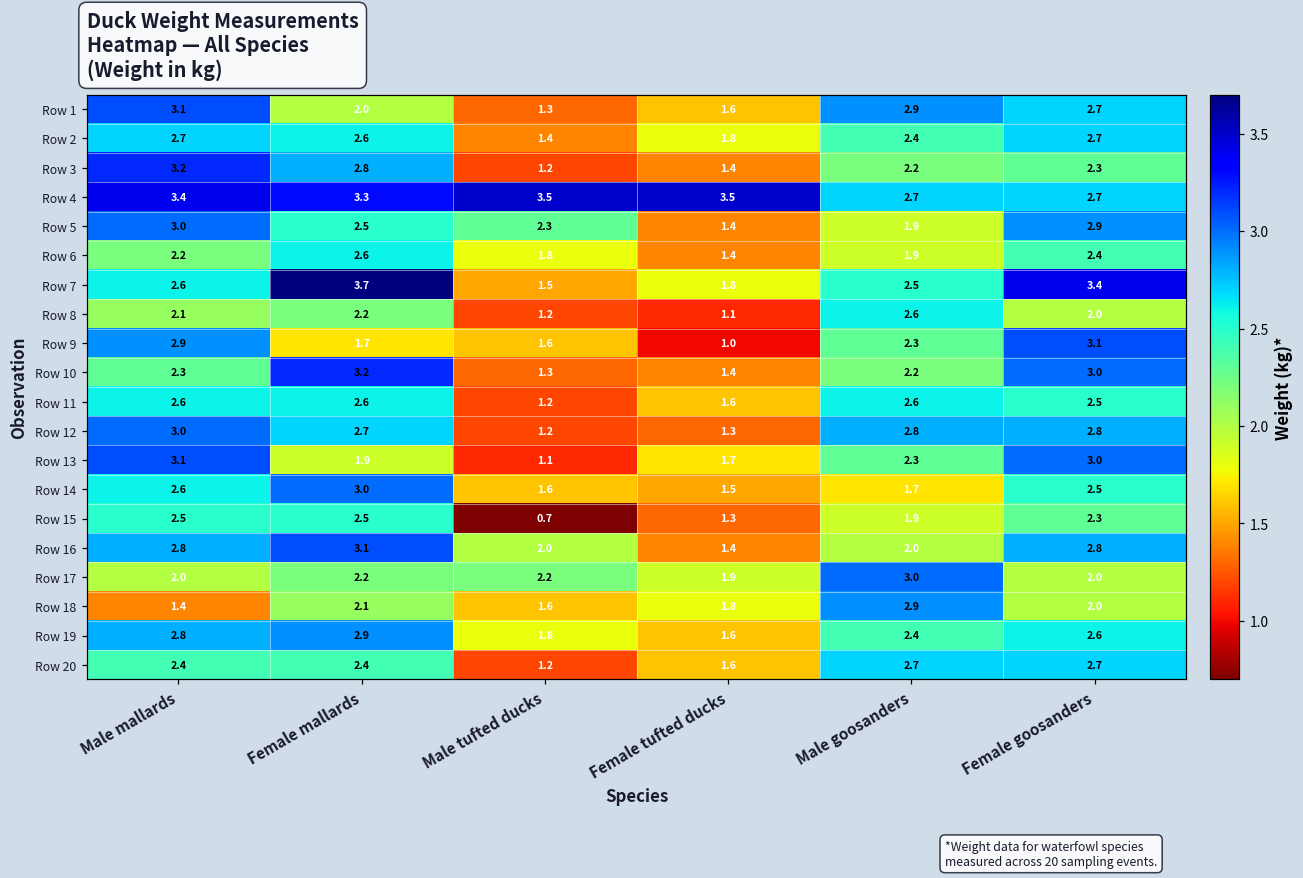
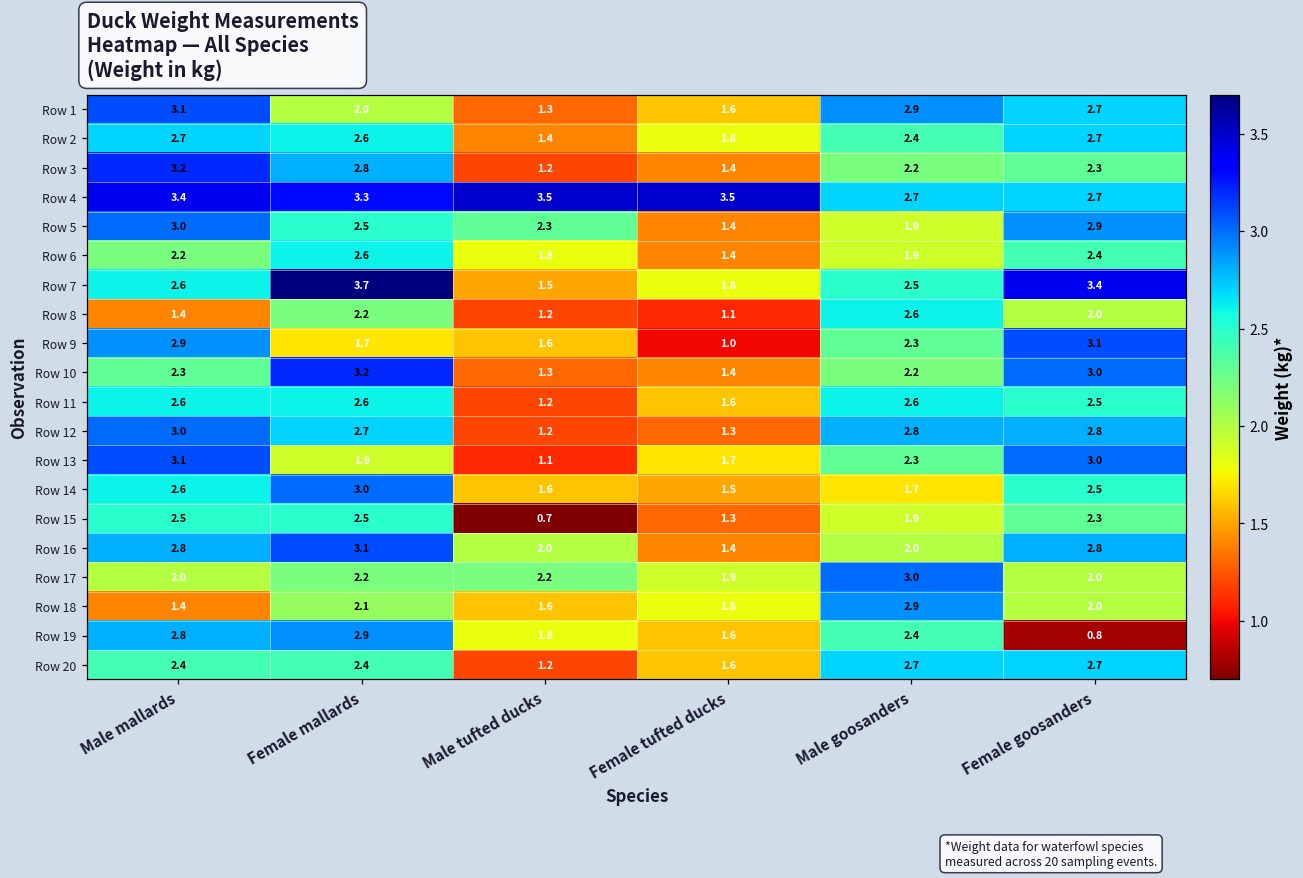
  {
    "Row 1": {
      "Male mallards": 3.1,
      "Female mallards": 2.0,
      "Male tufted ducks": 1.3,
      "Female tufted ducks": 1.6,
      "Male goosanders": 2.9,
      "Female goosanders": 2.7
    },
    "Row 2": {
      "Male mallards": 2.7,
      "Female mallards": 2.6,
      "Male tufted ducks": 1.4,
      "Female tufted ducks": 1.8,
      "Male goosanders": 2.4,
      "Female goosanders": 2.7
    },
    "Row 3": {
      "Male mallards": 3.2,
      "Female mallards": 2.8,
      "Male tufted ducks": 1.2,
      "Female tufted ducks": 1.4,
      "Male goosanders": 2.2,
      "Female goosanders": 2.3
    },
    "Row 4": {
      "Male mallards": 3.4,
      "Female mallards": 3.3,
      "Male tufted ducks": 3.5,
      "Female tufted ducks": 3.5,
      "Male goosanders": 2.7,
      "Female goosanders": 2.7
    },
    "Row 5": {
      "Male mallards": 3.0,
      "Female mallards": 2.5,
      "Male tufted ducks": 2.3,
      "Female tufted ducks": 1.4,
      "Male goosanders": 1.9,
      "Female goosanders": 2.9
    },
    "Row 6": {
      "Male mallards": 2.2,
      "Female mallards": 2.6,
      "Male tufted ducks": 1.8,
      "Female tufted ducks": 1.4,
      "Male goosanders": 1.9,
      "Female goosanders": 2.4
    },
    "Row 7": {
      "Male mallards": 2.6,
      "Female mallards": 3.7,
      "Male tufted ducks": 1.5,
      "Female tufted ducks": 1.8,
      "Male goosanders": 2.5,
      "Female goosanders": 3.4
    },
    "Row 8": {
-     "Male mallards": 2.1,
+     "Male mallards": 1.4,
      "Female mallards": 2.2,
      "Male tufted ducks": 1.2,
      "Female tufted ducks": 1.1,
      "Male goosanders": 2.6,
      "Female goosanders": 2.0
    },
    "Row 9": {
      "Male mallards": 2.9,
      "Female mallards": 1.7,
      "Male tufted ducks": 1.6,
      "Female tufted ducks": 1.0,
      "Male goosanders": 2.3,
      "Female goosanders": 3.1
    },
    "Row 10": {
      "Male mallards": 2.3,
      "Female mallards": 3.2,
      "Male tufted ducks": 1.3,
      "Female tufted ducks": 1.4,
      "Male goosanders": 2.2,
      "Female goosanders": 3.0
    },
    "Row 11": {
      "Male mallards": 2.6,
      "Female mallards": 2.6,
      "Male tufted ducks": 1.2,
      "Female tufted ducks": 1.6,
      "Male goosanders": 2.6,
      "Female goosanders": 2.5
    },
    "Row 12": {
      "Male mallards": 3.0,
      "Female mallards": 2.7,
      "Male tufted ducks": 1.2,
      "Female tufted ducks": 1.3,
      "Male goosanders": 2.8,
      "Female goosanders": 2.8
    },
    "Row 13": {
      "Male mallards": 3.1,
      "Female mallards": 1.9,
      "Male tufted ducks": 1.1,
      "Female tufted ducks": 1.7,
      "Male goosanders": 2.3,
      "Female goosanders": 3.0
    },
    "Row 14": {
      "Male mallards": 2.6,
      "Female mallards": 3.0,
      "Male tufted ducks": 1.6,
      "Female tufted ducks": 1.5,
      "Male goosanders": 1.7,
      "Female goosanders": 2.5
    },
    "Row 15": {
      "Male mallards": 2.5,
      "Female mallards": 2.5,
      "Male tufted ducks": 0.7,
      "Female tufted ducks": 1.3,
      "Male goosanders": 1.9,
      "Female goosanders": 2.3
    },
    "Row 16": {
      "Male mallards": 2.8,
      "Female mallards": 3.1,
      "Male tufted ducks": 2.0,
      "Female tufted ducks": 1.4,
      "Male goosanders": 2.0,
      "Female goosanders": 2.8
    },
    "Row 17": {
      "Male mallards": 2.0,
      "Female mallards": 2.2,
      "Male tufted ducks": 2.2,
      "Female tufted ducks": 1.9,
      "Male goosanders": 3.0,
      "Female goosanders": 2.0
    },
    "Row 18": {
      "Male mallards": 1.4,
      "Female mallards": 2.1,
      "Male tufted ducks": 1.6,
      "Female tufted ducks": 1.8,
      "Male goosanders": 2.9,
      "Female goosanders": 2.0
    },
    "Row 19": {
      "Male mallards": 2.8,
      "Female mallards": 2.9,
      "Male tufted ducks": 1.8,
      "Female tufted ducks": 1.6,
      "Male goosanders": 2.4,
-     "Female goosanders": 2.6
+     "Female goosanders": 0.8
    },
    "Row 20": {
      "Male mallards": 2.4,
      "Female mallards": 2.4,
      "Male tufted ducks": 1.2,
      "Female tufted ducks": 1.6,
      "Male goosanders": 2.7,
      "Female goosanders": 2.7
    }
  }
